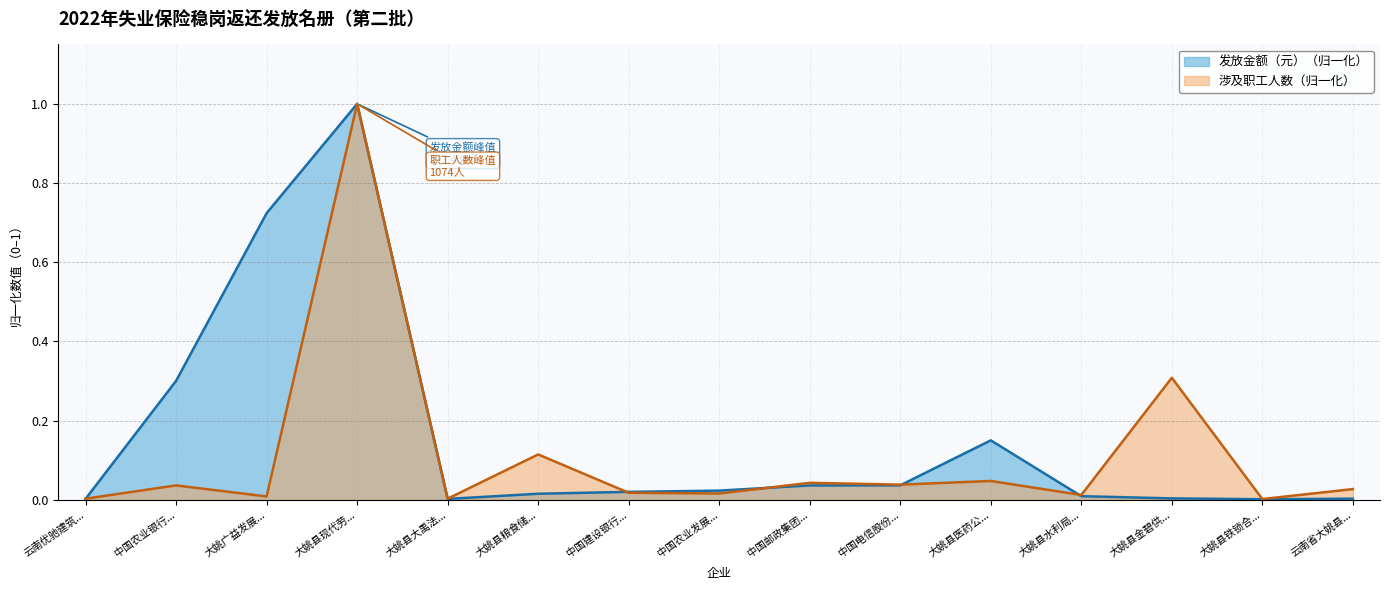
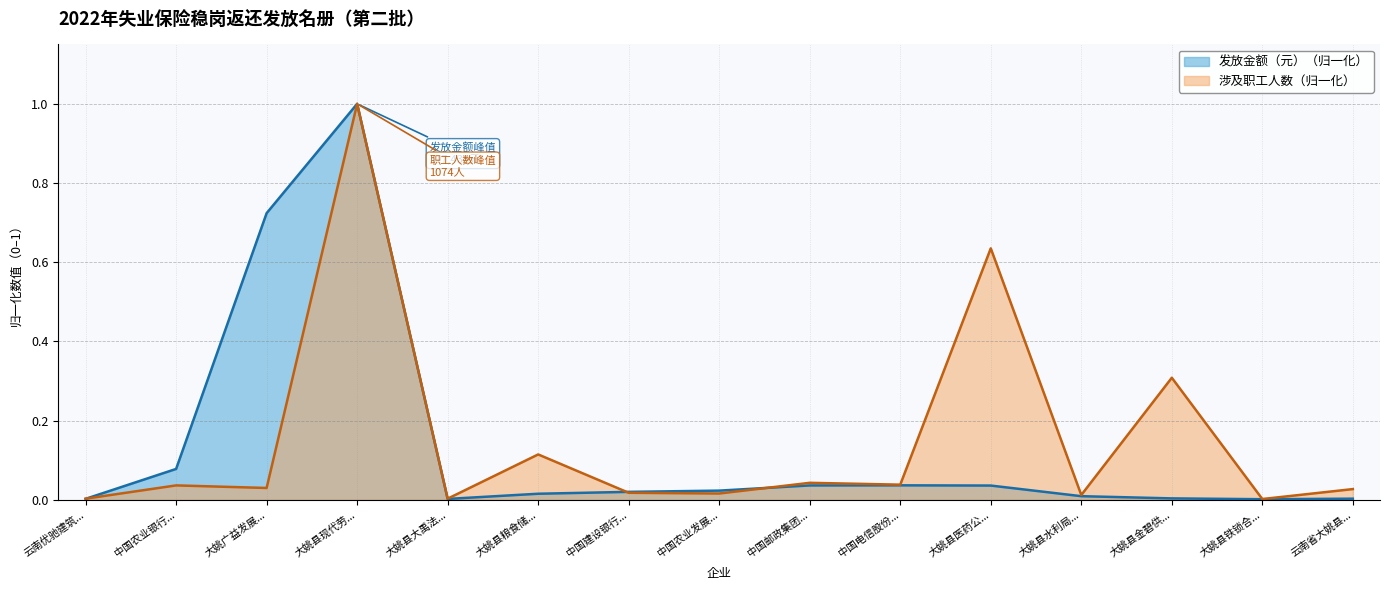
  {
    "发放金额（元）（归一化）": {
-     "中国农业银行...": 0.30,
+     "中国农业银行...": 0.08,
      "大姚广益发展...": 0.72,
      "大姚县粮食储...": 0.02,
      "中国农业发展...": 0.02,
      "中国邮政集团...": 0.04,
-     "大姚县医药公...": 0.15,
+     "大姚县医药公...": 0.04,
      "大姚县金碧供...": 0.00,
      "云南省大姚县...": 0.00
    },
    "涉及职工人数（归一化）": {
      "中国农业银行...": 0.04,
-     "大姚广益发展...": 0.01,
+     "大姚广益发展...": 0.03,
      "大姚县粮食储...": 0.11,
      "中国农业发展...": 0.02,
      "中国邮政集团...": 0.04,
-     "大姚县医药公...": 0.05,
+     "大姚县医药公...": 0.64,
      "大姚县金碧供...": 0.31,
      "云南省大姚县...": 0.03
    }
  }
